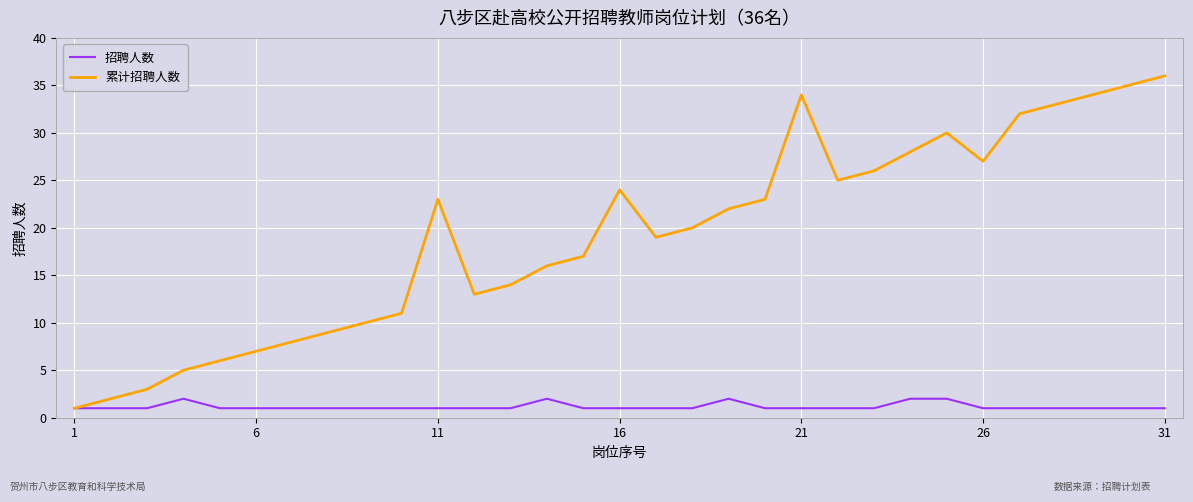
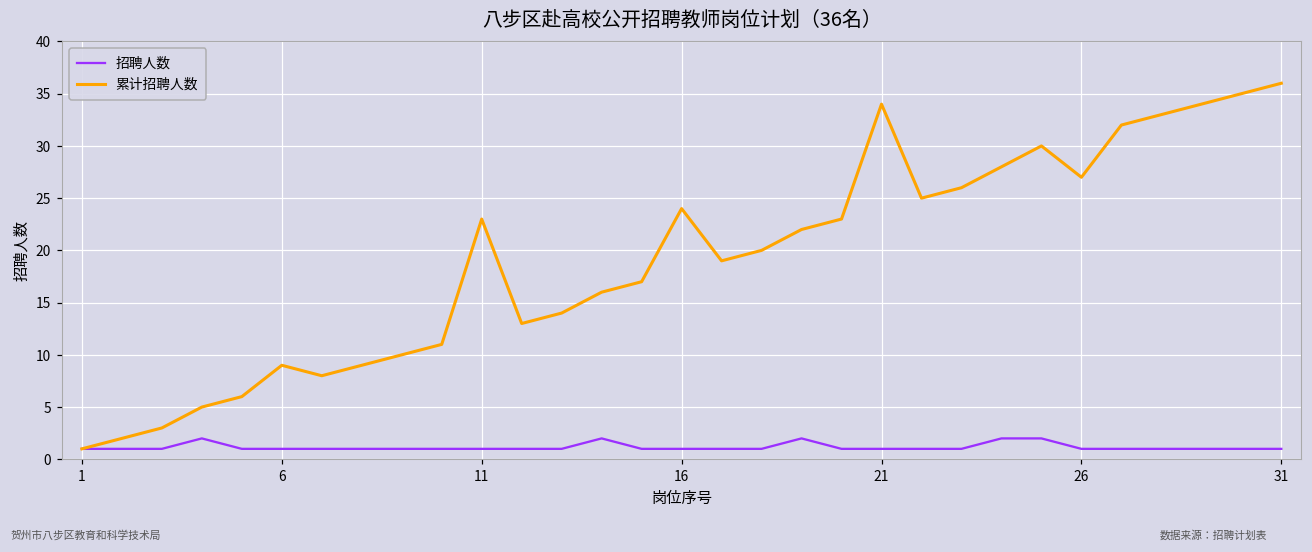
  {
    "招聘人数": {
      "6": 1,
      "11": 1,
      "16": 1,
      "21": 1,
      "26": 1,
      "31": 1
    },
    "累计招聘人数": {
-     "6": 7,
+     "6": 9,
      "11": 23,
      "16": 24,
      "21": 34,
      "26": 27,
      "31": 36
    }
  }
